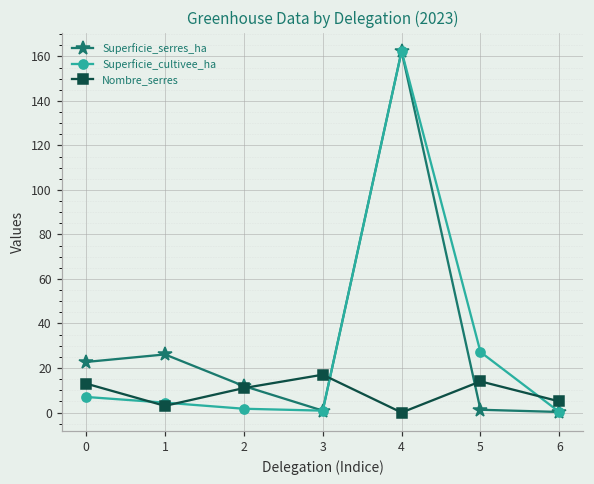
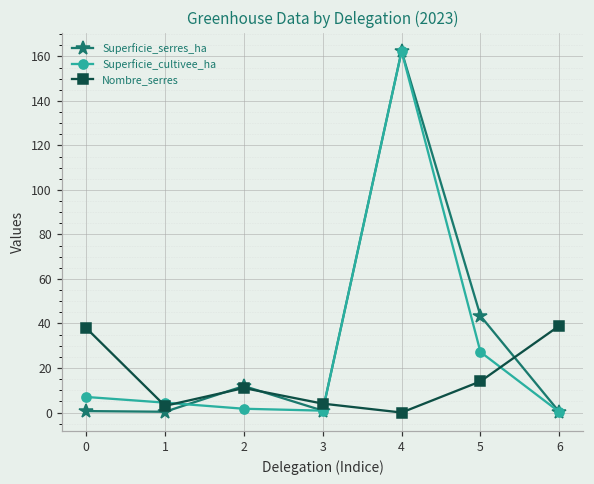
  {
    "Superficie_serres_ha": {
-     "0": 23,
-     "1": 26,
-     "5": 1
+     "0": 1,
+     "1": 0,
+     "5": 43
    },
    "Superficie_cultivee_ha": {
      "0": 7,
      "1": 4,
      "2": 2,
      "5": 27
    },
    "Nombre_serres": {
-     "0": 13,
+     "0": 38,
      "1": 3,
-     "3": 17,
+     "3": 4,
      "4": 0,
      "5": 14,
-     "6": 5
+     "6": 39
    }
  }
